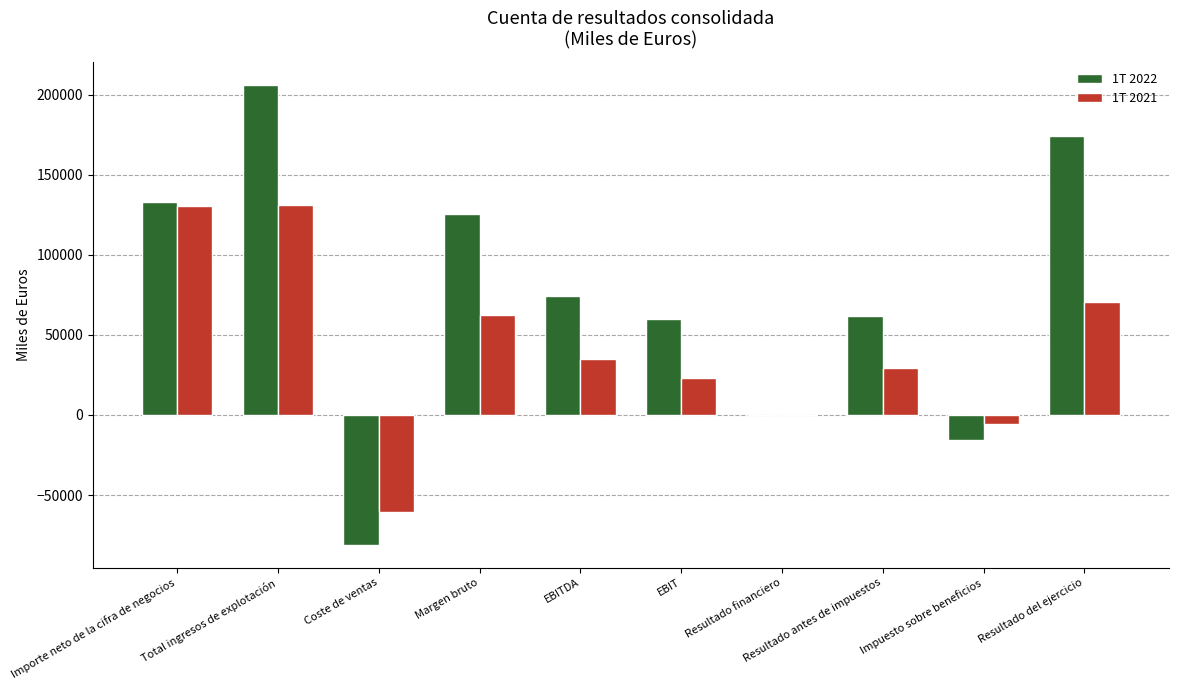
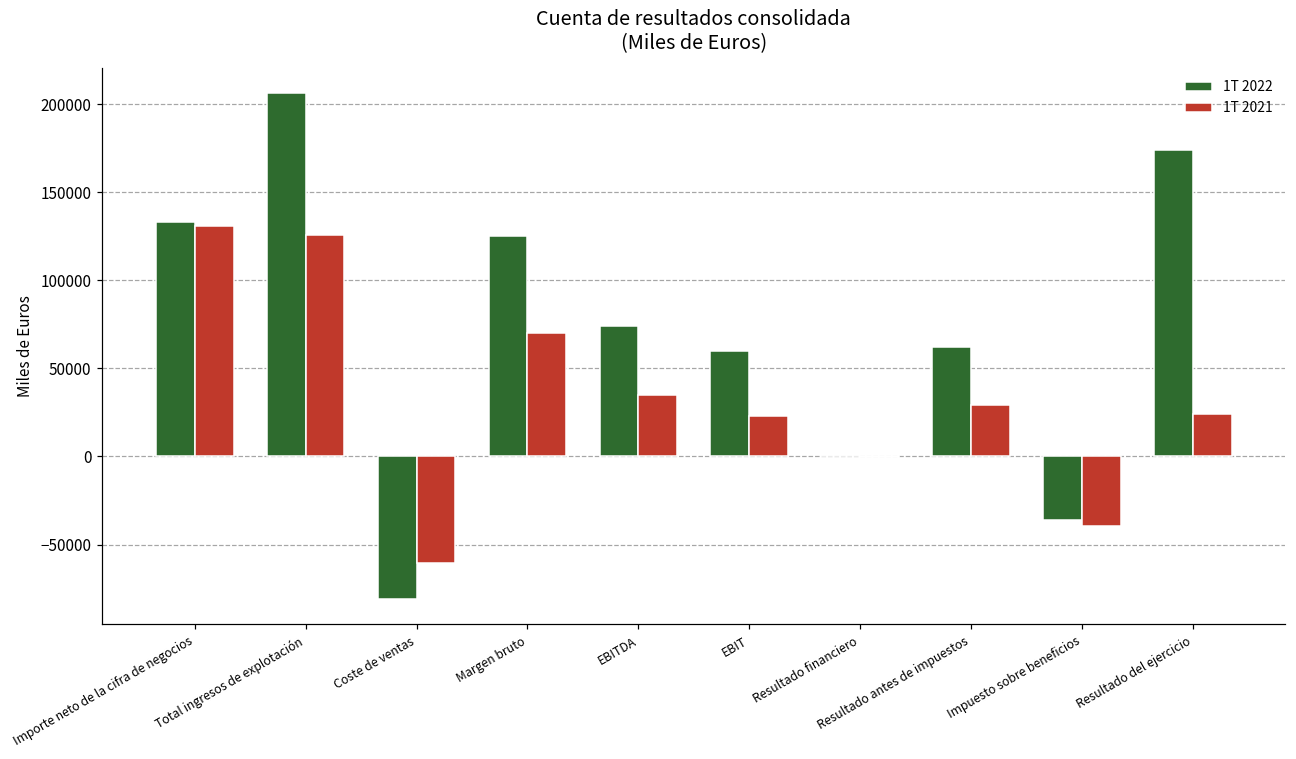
  {
    "1T 2022": {
      "Importe neto de la cifra de negocios": 133000,
      "Total ingresos de explotación": 206000,
      "Coste de ventas": -81000,
      "Margen bruto": 125000,
      "EBITDA": 74000,
      "EBIT": 60000,
      "Resultado antes de impuestos": 62000,
-     "Impuesto sobre beneficios": -16000,
+     "Impuesto sobre beneficios": -36000,
      "Resultado del ejercicio": 174000
    },
    "1T 2021": {
      "Importe neto de la cifra de negocios": 131000,
-     "Total ingresos de explotación": 131000,
+     "Total ingresos de explotación": 126000,
      "Coste de ventas": -61000,
-     "Margen bruto": 62000,
+     "Margen bruto": 70000,
      "EBITDA": 35000,
      "EBIT": 23000,
      "Resultado antes de impuestos": 29000,
-     "Impuesto sobre beneficios": -6000,
-     "Resultado del ejercicio": 71000
+     "Impuesto sobre beneficios": -39000,
+     "Resultado del ejercicio": 24000
    }
  }
